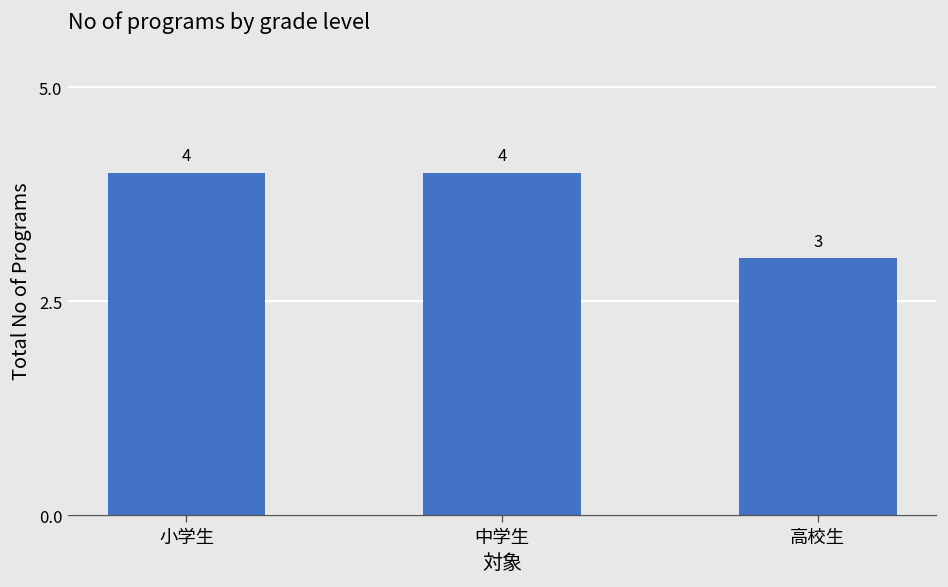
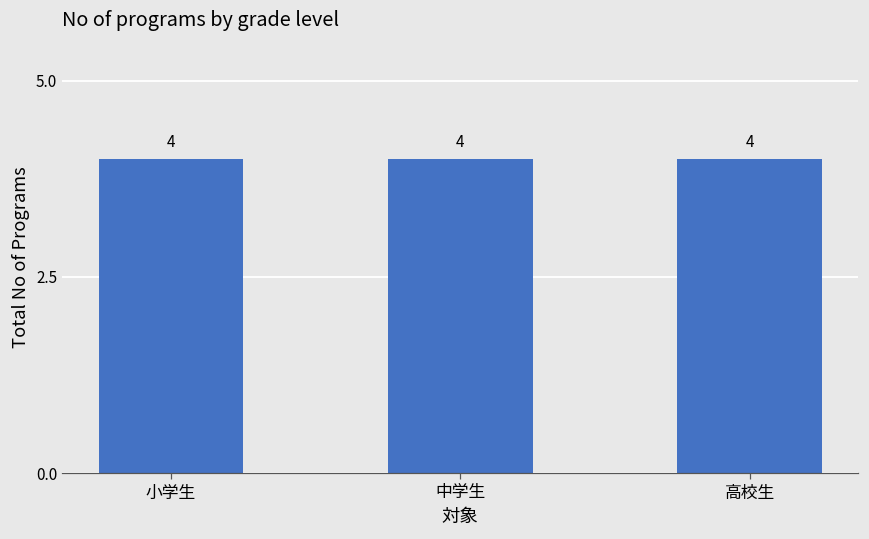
  {
    "小学生": 4,
    "中学生": 4,
-   "高校生": 3
+   "高校生": 4
  }
